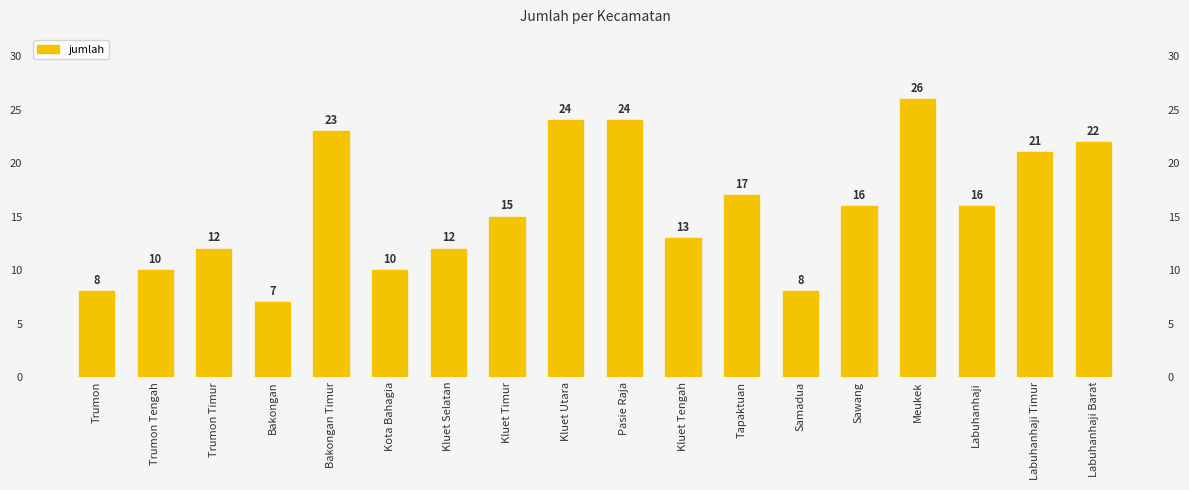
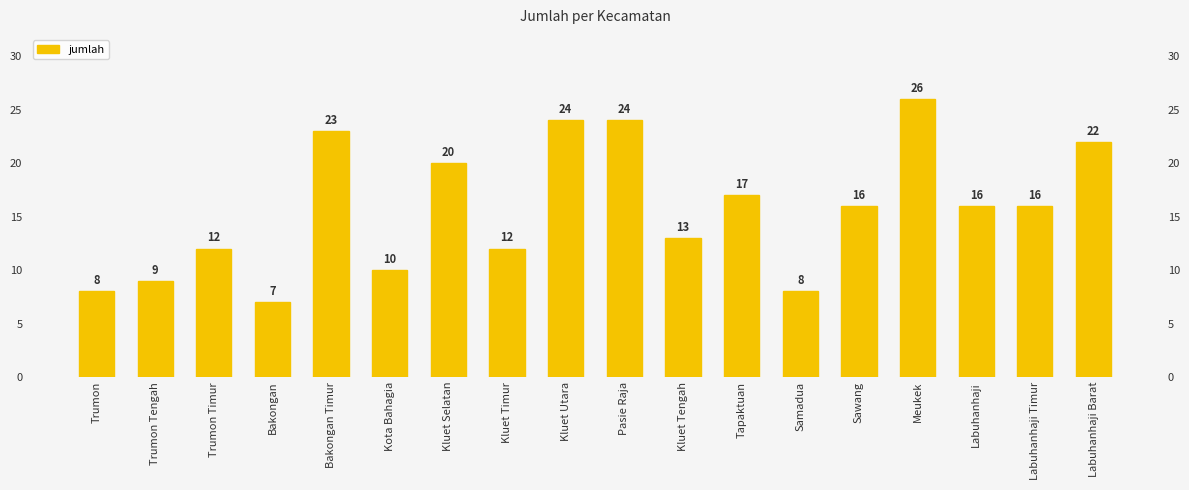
  {
    "Trumon": 8,
-   "Trumon Tengah": 10,
+   "Trumon Tengah": 9,
    "Trumon Timur": 12,
    "Bakongan": 7,
    "Bakongan Timur": 23,
    "Kota Bahagia": 10,
-   "Kluet Selatan": 12,
-   "Kluet Timur": 15,
+   "Kluet Selatan": 20,
+   "Kluet Timur": 12,
    "Kluet Utara": 24,
    "Pasie Raja": 24,
    "Kluet Tengah": 13,
    "Tapaktuan": 17,
    "Samadua": 8,
    "Sawang": 16,
    "Meukek": 26,
    "Labuhanhaji": 16,
-   "Labuhanhaji Timur": 21,
+   "Labuhanhaji Timur": 16,
    "Labuhanhaji Barat": 22
  }
